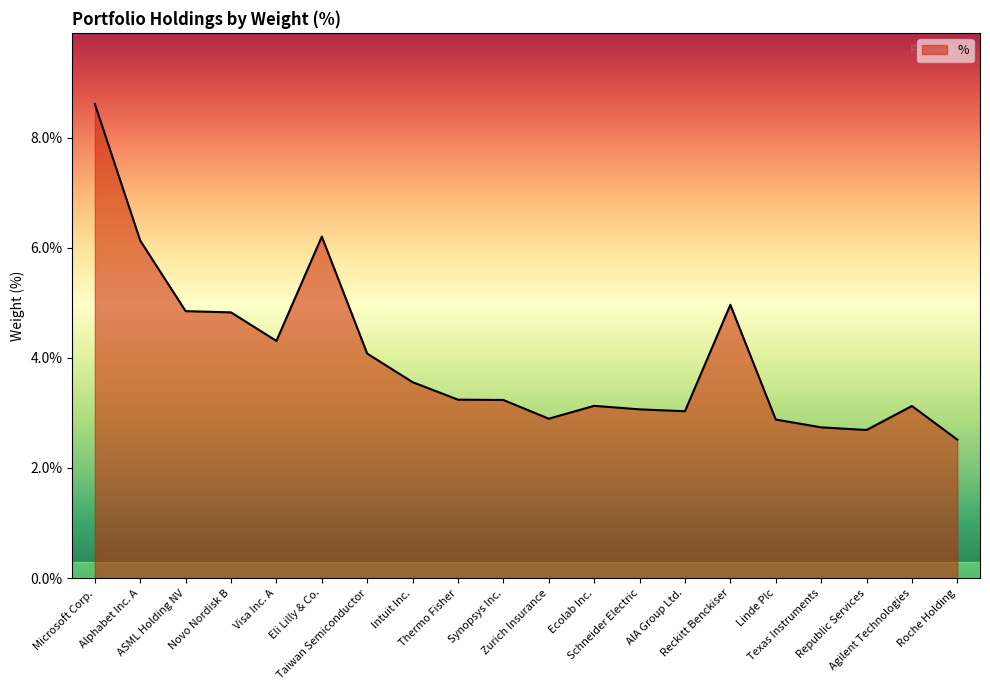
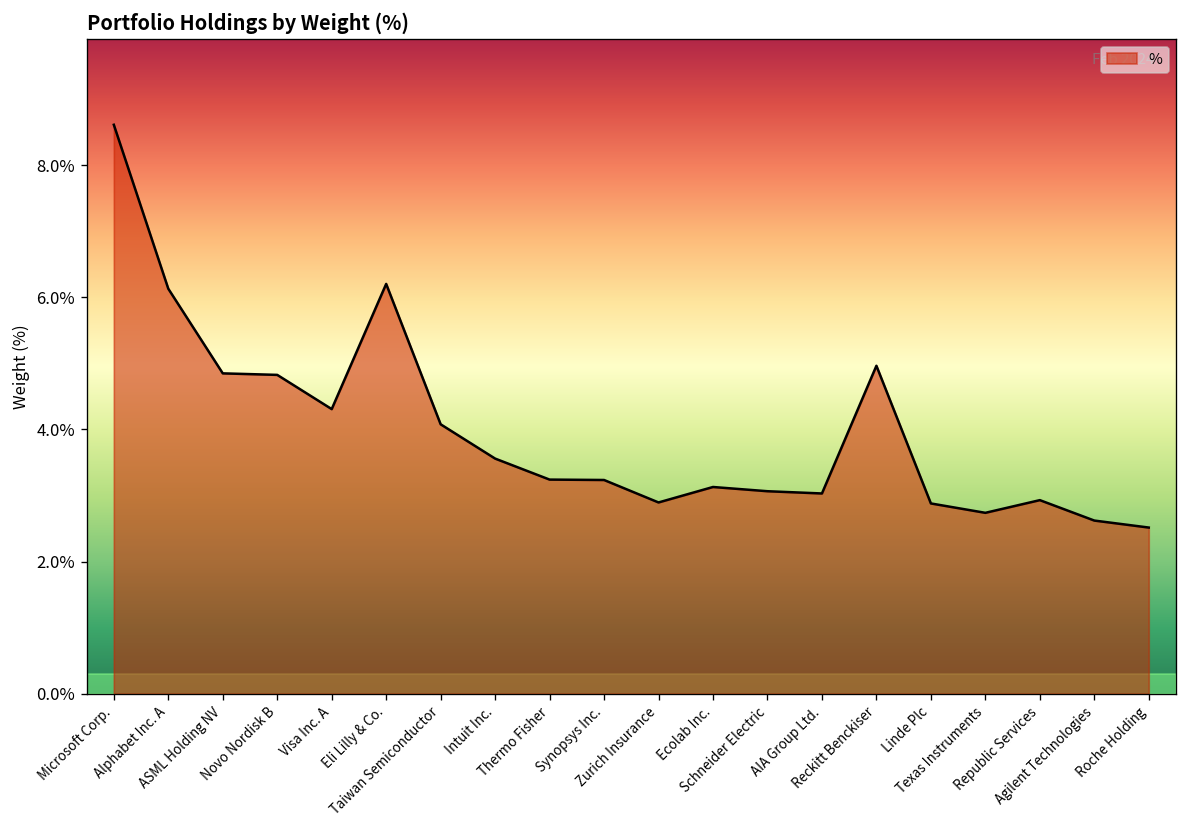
  {
    "Microsoft Corp.": "8.6%",
    "Alphabet Inc. A": "6.1%",
    "ASML Holding NV": "4.8%",
    "Novo Nordisk B": "4.8%",
    "Visa Inc. A": "4.3%",
    "Eli Lilly & Co.": "6.2%",
    "Taiwan Semiconductor": "4.1%",
    "Intuit Inc.": "3.6%",
    "Thermo Fisher": "3.2%",
    "Synopsys Inc.": "3.2%",
    "Zurich Insurance": "2.9%",
    "Ecolab Inc.": "3.1%",
    "Schneider Electric": "3.1%",
    "AIA Group Ltd.": "3.0%",
    "Reckitt Benckiser": "5.0%",
    "Linde Plc": "2.9%",
    "Texas Instruments": "2.7%",
-   "Republic Services": "2.7%",
-   "Agilent Technologies": "3.1%",
+   "Republic Services": "2.9%",
+   "Agilent Technologies": "2.6%",
    "Roche Holding": "2.5%"
  }
